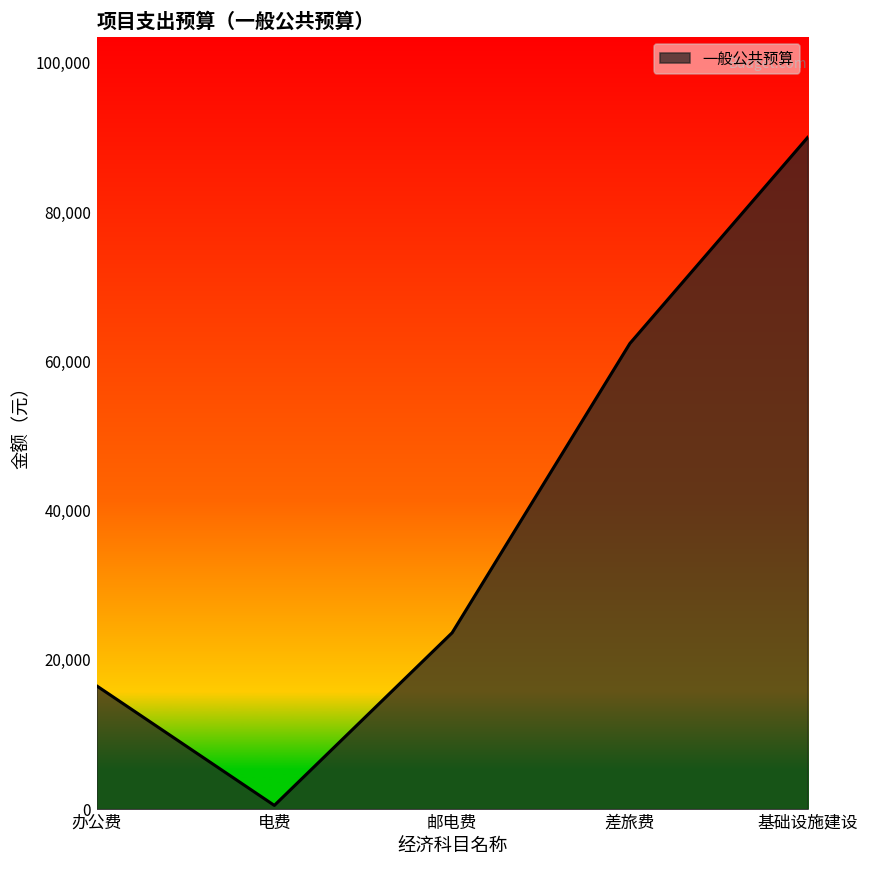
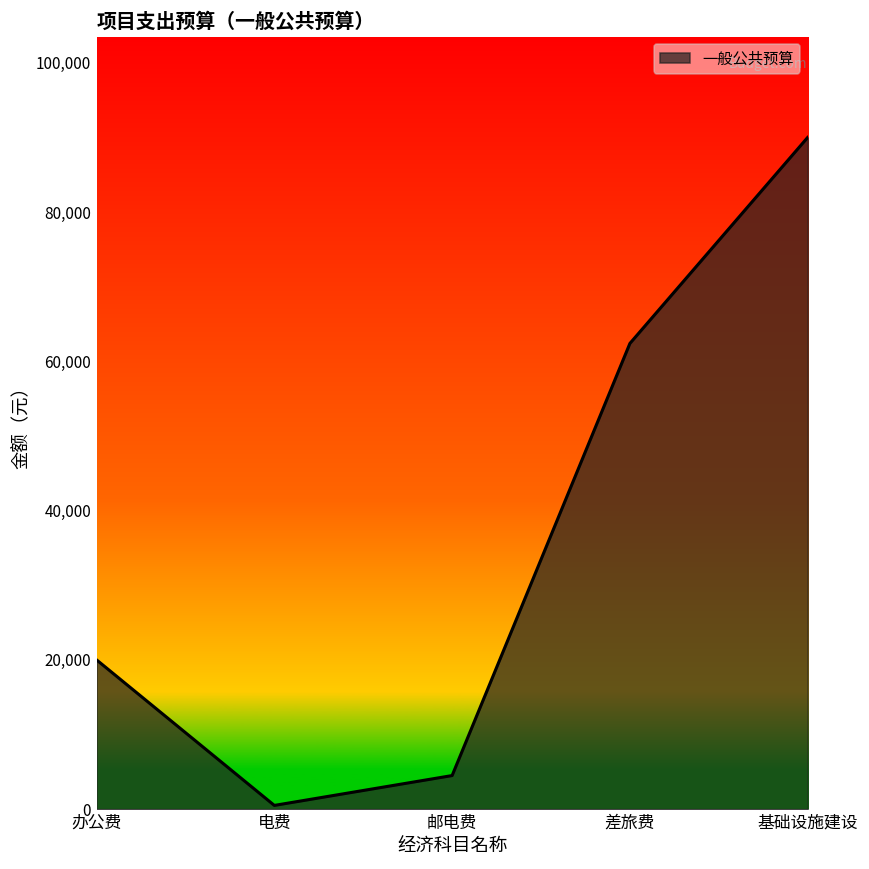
  {
-   "办公费": "17,000",
+   "办公费": "20,000",
    "电费": "1,000",
-   "邮电费": "24,000",
+   "邮电费": "5,000",
    "差旅费": "62,000",
    "基础设施建设": "90,000"
  }
